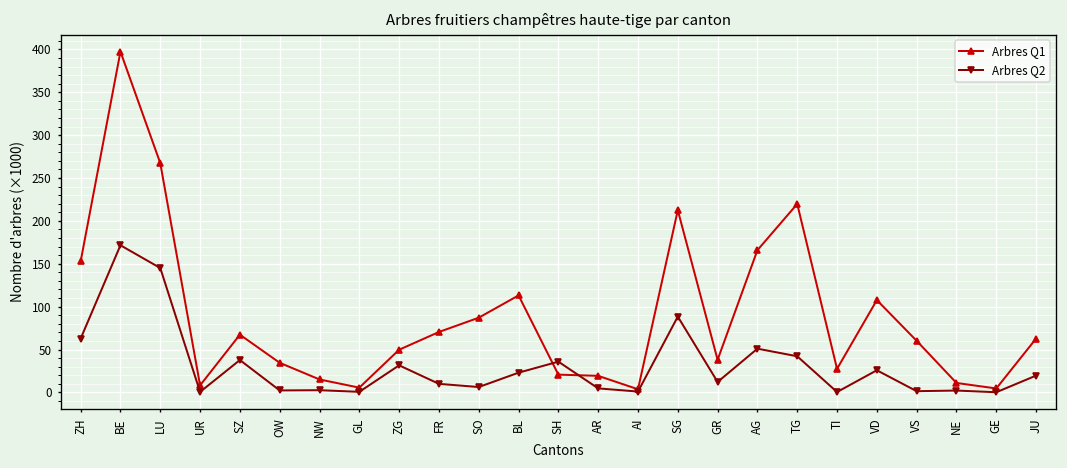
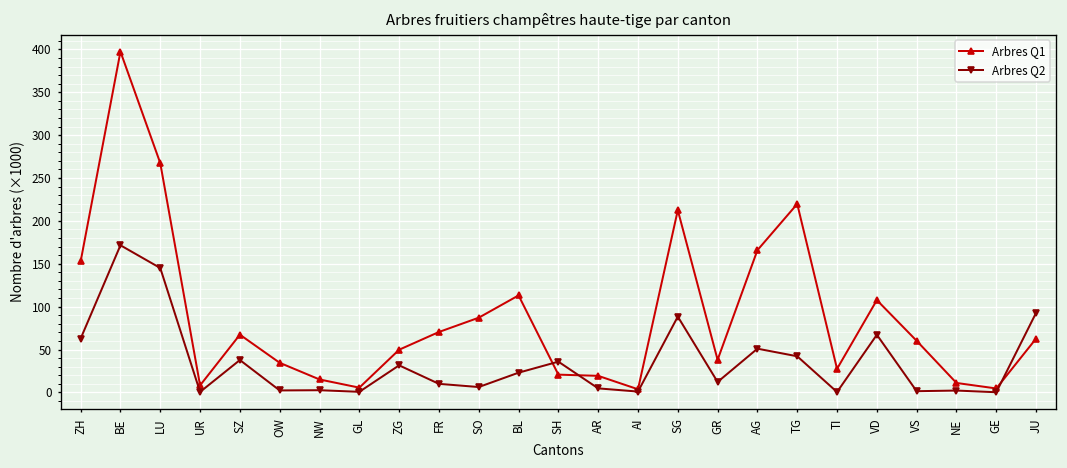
  {
    "Arbres Q1": {
      "ZH": 150,
      "BE": 400,
      "LU": 270,
      "UR": 10,
      "SZ": 70,
      "OW": 30,
      "NW": 20,
      "GL": 10,
      "ZG": 50,
      "FR": 70,
      "SO": 90,
      "BL": 110,
      "SH": 20,
      "AR": 20,
      "SG": 210,
      "GR": 40,
      "AG": 170,
      "TG": 220,
      "TI": 30,
      "VD": 110,
      "VS": 60,
      "NE": 10,
      "GE": 0,
      "JU": 60
    },
    "Arbres Q2": {
      "ZH": 60,
      "BE": 170,
      "LU": 150,
      "UR": 0,
      "SZ": 40,
      "OW": 0,
      "NW": 0,
      "GL": 0,
      "ZG": 30,
      "FR": 10,
      "SO": 10,
      "BL": 20,
      "SH": 40,
      "AR": 0,
      "SG": 90,
      "GR": 10,
      "AG": 50,
      "TG": 40,
      "TI": 0,
-     "VD": 30,
+     "VD": 70,
      "VS": 0,
      "NE": 0,
      "GE": 0,
-     "JU": 20
+     "JU": 90
    }
  }
